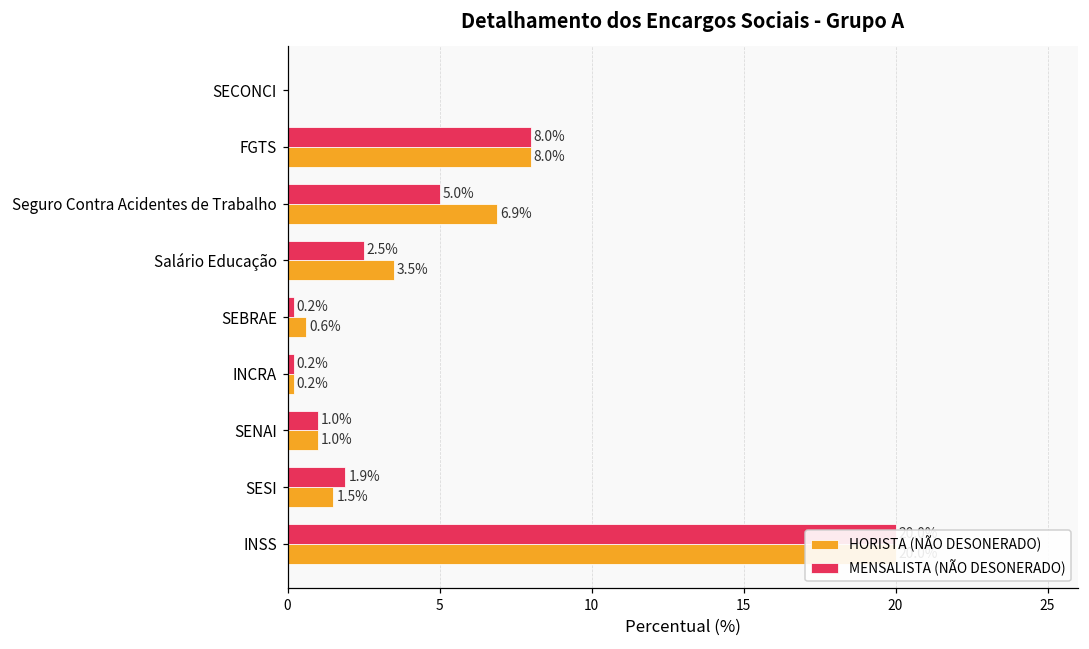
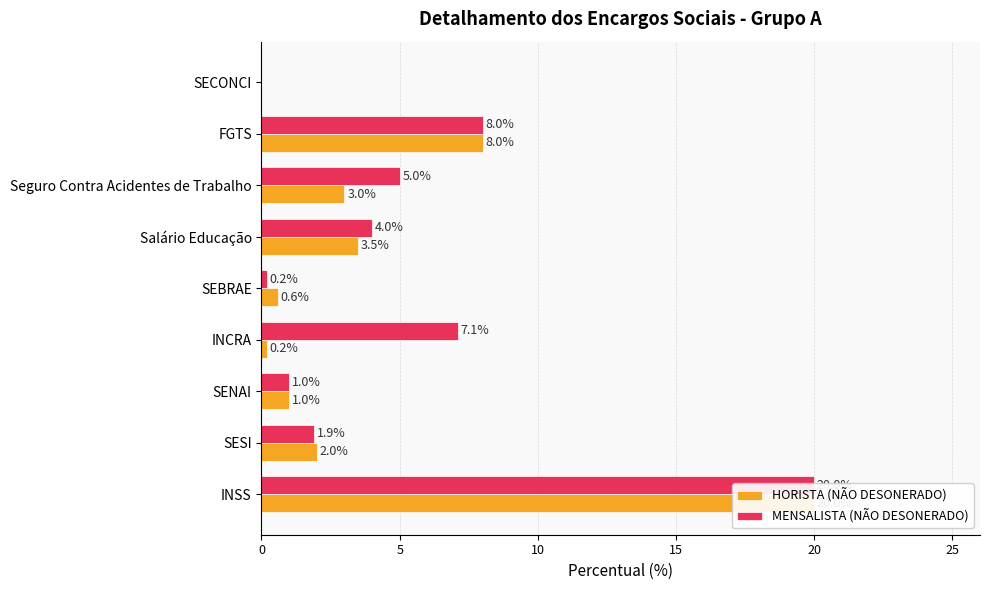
  {
    "HORISTA (NÃO DESONERADO)": {
      "FGTS": "8.0%",
-     "Seguro Contra Acidentes de Trabalho": "6.9%",
+     "Seguro Contra Acidentes de Trabalho": "3.0%",
      "Salário Educação": "3.5%",
      "SEBRAE": "0.6%",
      "INCRA": "0.2%",
      "SENAI": "1.0%",
-     "SESI": "1.5%"
+     "SESI": "2.0%"
    },
    "MENSALISTA (NÃO DESONERADO)": {
      "FGTS": "8.0%",
      "Seguro Contra Acidentes de Trabalho": "5.0%",
-     "Salário Educação": "2.5%",
+     "Salário Educação": "4.0%",
      "SEBRAE": "0.2%",
-     "INCRA": "0.2%",
+     "INCRA": "7.1%",
      "SENAI": "1.0%",
      "SESI": "1.9%"
    }
  }
